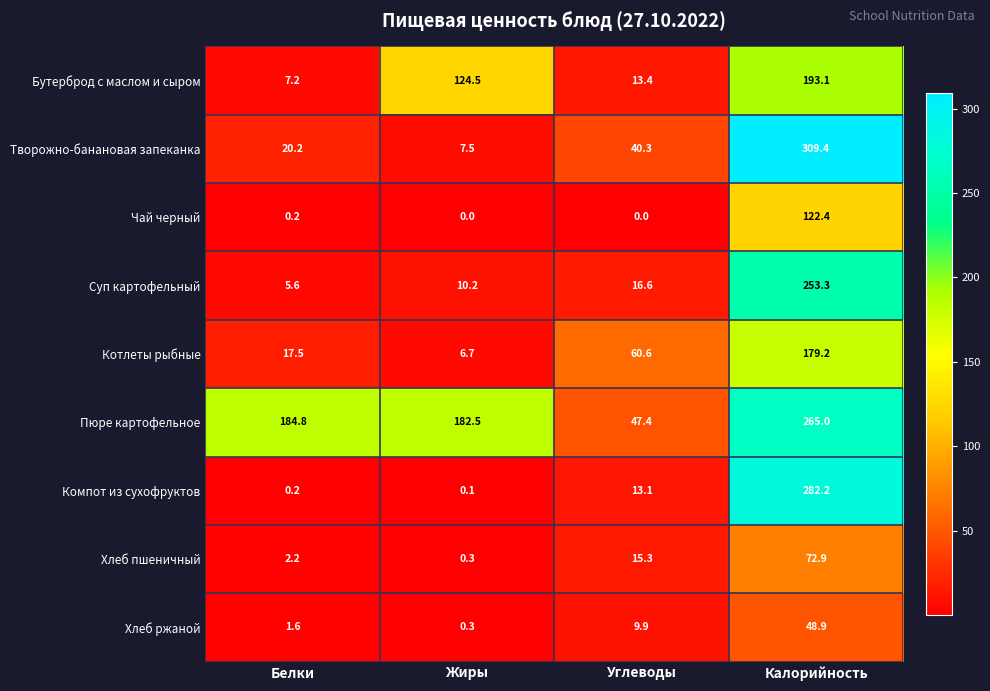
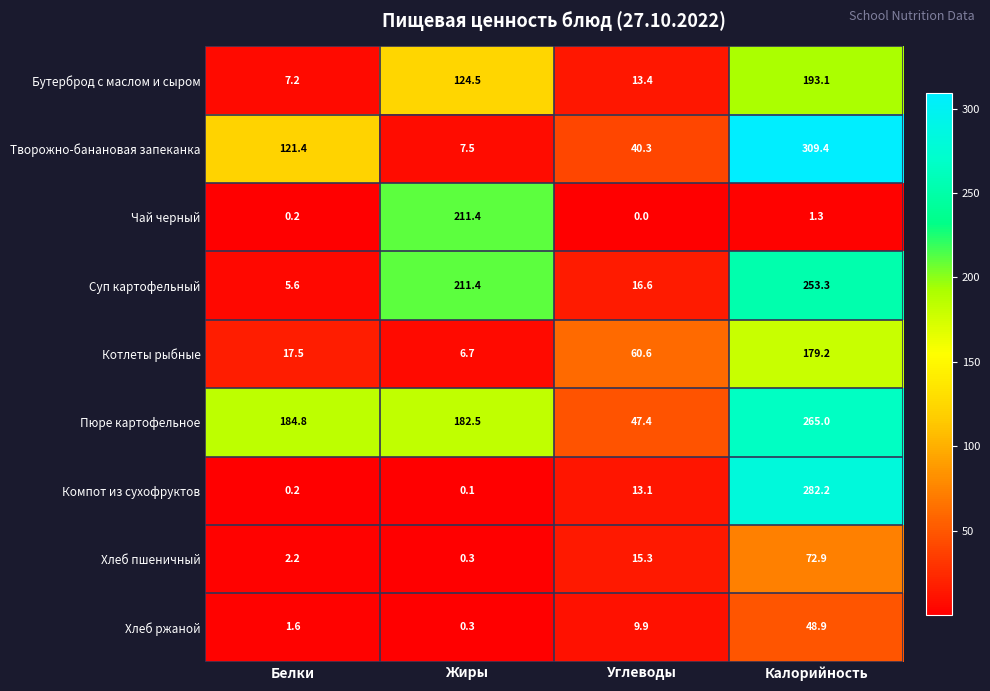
  {
    "Бутерброд с маслом и сыром": {
      "Белки": 7.2,
      "Жиры": 124.5,
      "Углеводы": 13.4,
      "Калорийность": 193.1
    },
    "Творожно-банановая запеканка": {
-     "Белки": 20.2,
+     "Белки": 121.4,
      "Жиры": 7.5,
      "Углеводы": 40.3,
      "Калорийность": 309.4
    },
    "Чай черный": {
      "Белки": 0.2,
-     "Жиры": 0.0,
+     "Жиры": 211.4,
      "Углеводы": 0.0,
-     "Калорийность": 122.4
+     "Калорийность": 1.3
    },
    "Суп картофельный": {
      "Белки": 5.6,
-     "Жиры": 10.2,
+     "Жиры": 211.4,
      "Углеводы": 16.6,
      "Калорийность": 253.3
    },
    "Котлеты рыбные": {
      "Белки": 17.5,
      "Жиры": 6.7,
      "Углеводы": 60.6,
      "Калорийность": 179.2
    },
    "Пюре картофельное": {
      "Белки": 184.8,
      "Жиры": 182.5,
      "Углеводы": 47.4,
      "Калорийность": 265.0
    },
    "Компот из сухофруктов": {
      "Белки": 0.2,
      "Жиры": 0.1,
      "Углеводы": 13.1,
      "Калорийность": 282.2
    },
    "Хлеб пшеничный": {
      "Белки": 2.2,
      "Жиры": 0.3,
      "Углеводы": 15.3,
      "Калорийность": 72.9
    },
    "Хлеб ржаной": {
      "Белки": 1.6,
      "Жиры": 0.3,
      "Углеводы": 9.9,
      "Калорийность": 48.9
    }
  }
